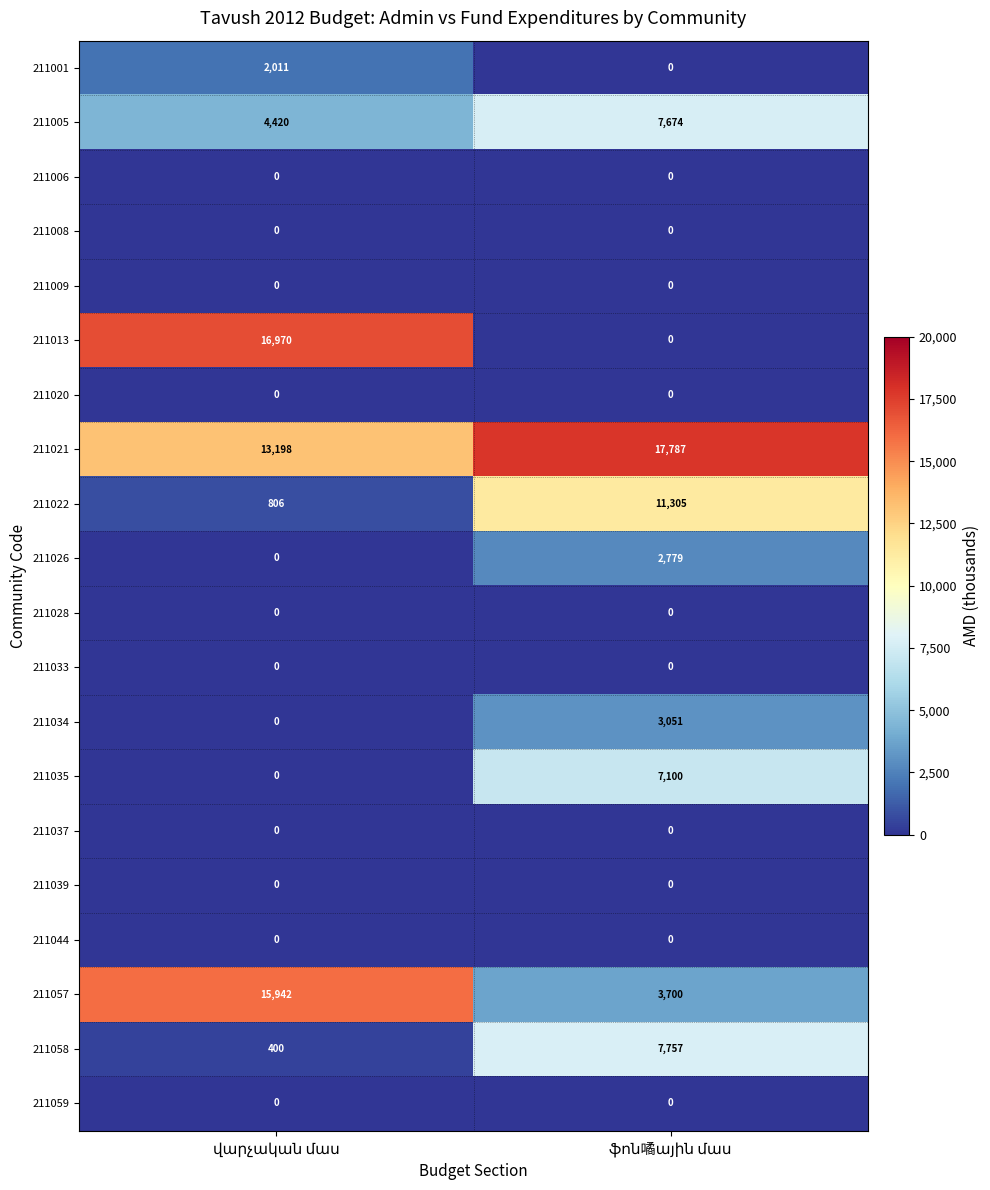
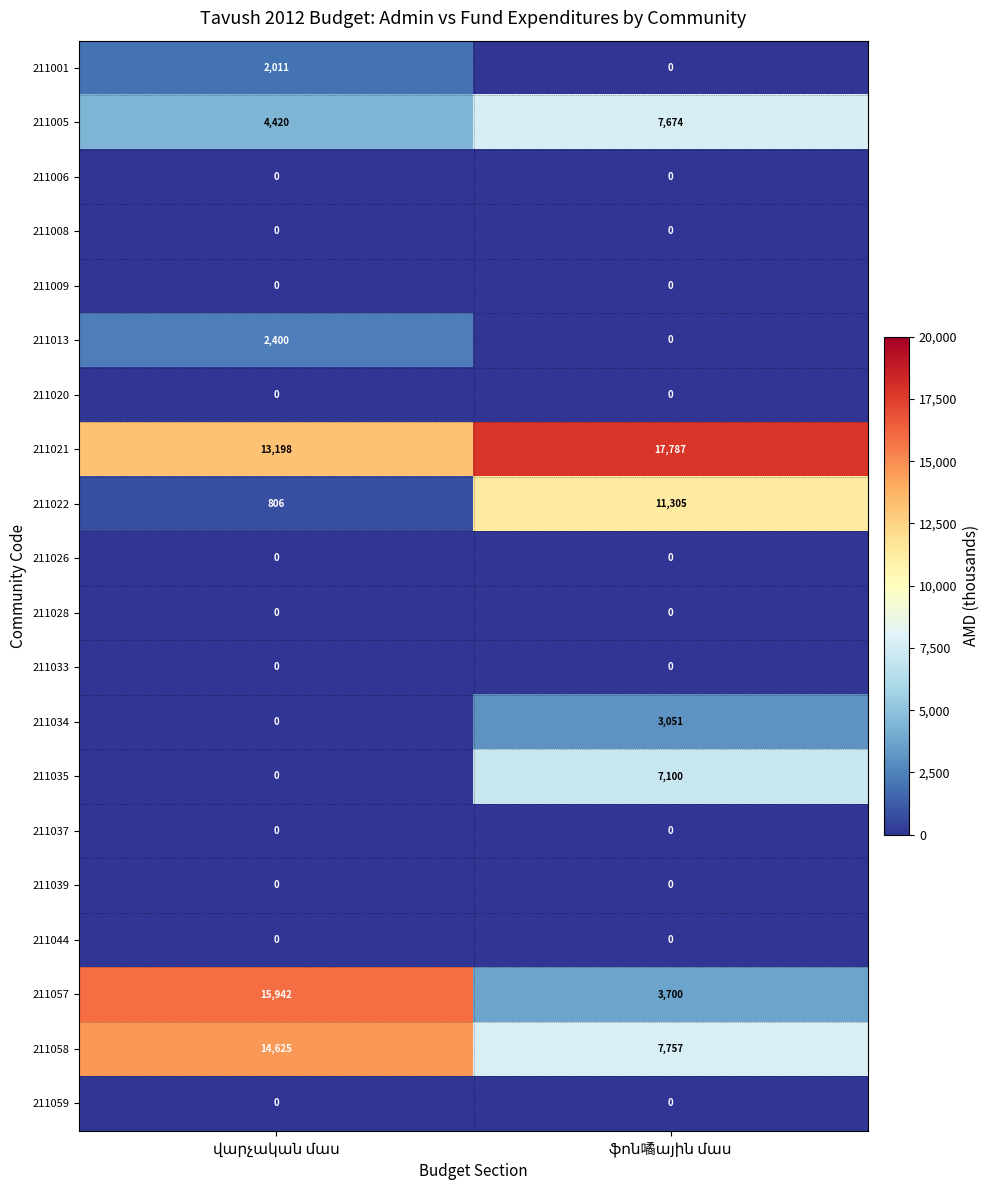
  {
    "211001": {
      "վարչական մաս": "2,011",
      "ֆոն噊ային մաս": "0"
    },
    "211005": {
      "վարչական մաս": "4,420",
      "ֆոն噊ային մաս": "7,674"
    },
    "211006": {
      "վարչական մաս": "0",
      "ֆոն噊ային մաս": "0"
    },
    "211008": {
      "վարչական մաս": "0",
      "ֆոն噊ային մաս": "0"
    },
    "211009": {
      "վարչական մաս": "0",
      "ֆոն噊ային մաս": "0"
    },
    "211013": {
-     "վարչական մաս": "16,970",
+     "վարչական մաս": "2,400",
      "ֆոն噊ային մաս": "0"
    },
    "211020": {
      "վարչական մաս": "0",
      "ֆոն噊ային մաս": "0"
    },
    "211021": {
      "վարչական մաս": "13,198",
      "ֆոն噊ային մաս": "17,787"
    },
    "211022": {
      "վարչական մաս": "806",
      "ֆոն噊ային մաս": "11,305"
    },
    "211026": {
      "վարչական մաս": "0",
-     "ֆոն噊ային մաս": "2,779"
+     "ֆոն噊ային մաս": "0"
    },
    "211028": {
      "վարչական մաս": "0",
      "ֆոն噊ային մաս": "0"
    },
    "211033": {
      "վարչական մաս": "0",
      "ֆոն噊ային մաս": "0"
    },
    "211034": {
      "վարչական մաս": "0",
      "ֆոն噊ային մաս": "3,051"
    },
    "211035": {
      "վարչական մաս": "0",
      "ֆոն噊ային մաս": "7,100"
    },
    "211037": {
      "վարչական մաս": "0",
      "ֆոն噊ային մաս": "0"
    },
    "211039": {
      "վարչական մաս": "0",
      "ֆոն噊ային մաս": "0"
    },
    "211044": {
      "վարչական մաս": "0",
      "ֆոն噊ային մաս": "0"
    },
    "211057": {
      "վարչական մաս": "15,942",
      "ֆոն噊ային մաս": "3,700"
    },
    "211058": {
-     "վարչական մաս": "400",
+     "վարչական մաս": "14,625",
      "ֆոն噊ային մաս": "7,757"
    },
    "211059": {
      "վարչական մաս": "0",
      "ֆոն噊ային մաս": "0"
    }
  }
